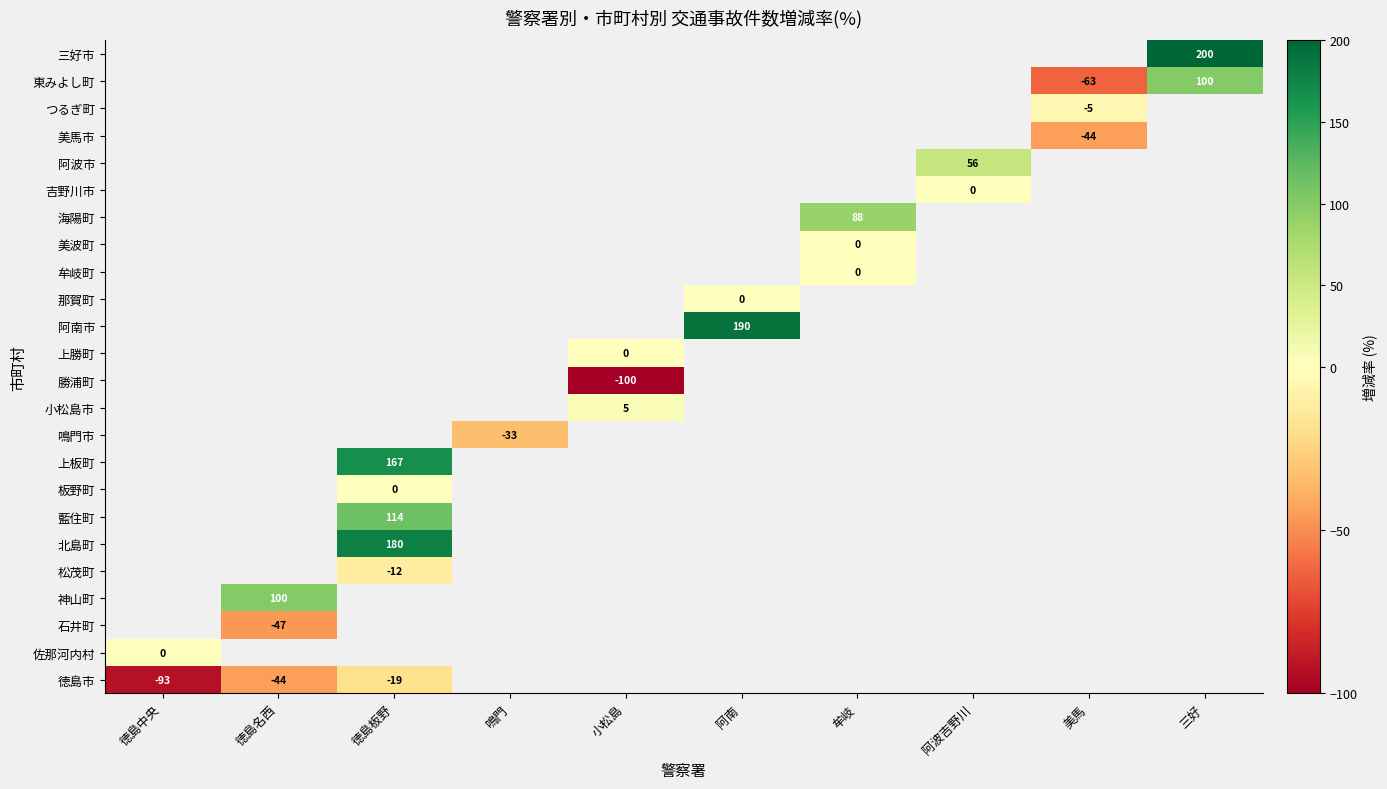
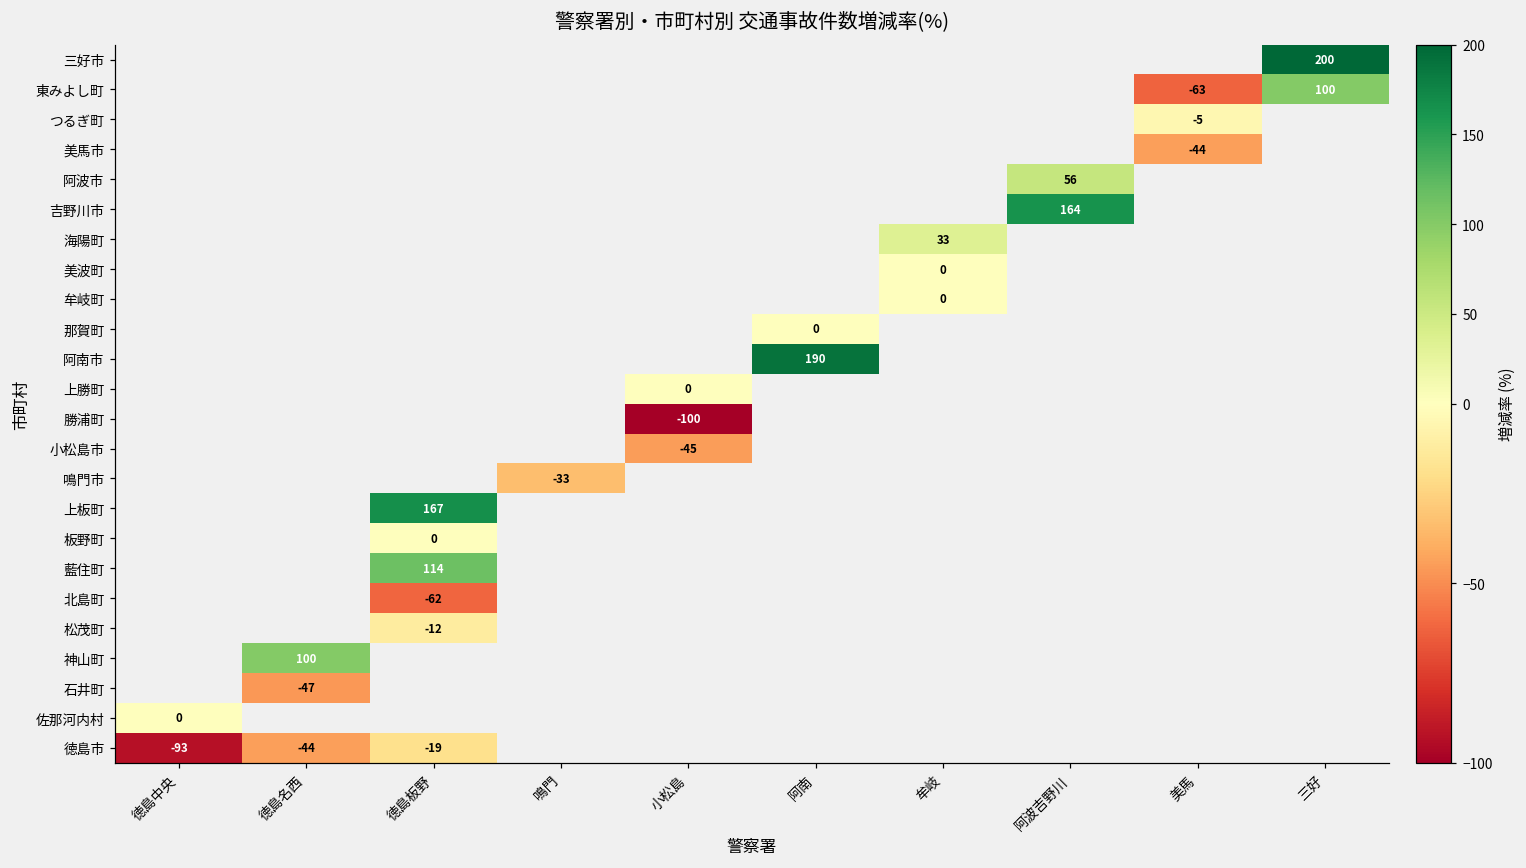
  {
    "三好市": {
      "三好": 200
    },
    "東みよし町": {
      "美馬": -63,
      "三好": 100
    },
    "つるぎ町": {
      "美馬": -5
    },
    "美馬市": {
      "美馬": -44
    },
    "阿波市": {
      "阿波吉野川": 56
    },
    "吉野川市": {
-     "阿波吉野川": 0
+     "阿波吉野川": 164
    },
    "海陽町": {
-     "牟岐": 88
+     "牟岐": 33
    },
    "美波町": {
      "牟岐": 0
    },
    "牟岐町": {
      "牟岐": 0
    },
    "那賀町": {
      "阿南": 0
    },
    "阿南市": {
      "阿南": 190
    },
    "上勝町": {
      "小松島": 0
    },
    "勝浦町": {
      "小松島": -100
    },
    "小松島市": {
-     "小松島": 5
+     "小松島": -45
    },
    "鳴門市": {
      "鳴門": -33
    },
    "上板町": {
      "徳島板野": 167
    },
    "板野町": {
      "徳島板野": 0
    },
    "藍住町": {
      "徳島板野": 114
    },
    "北島町": {
-     "徳島板野": 180
+     "徳島板野": -62
    },
    "松茂町": {
      "徳島板野": -12
    },
    "神山町": {
      "徳島名西": 100
    },
    "石井町": {
      "徳島名西": -47
    },
    "佐那河内村": {
      "徳島中央": 0
    },
    "徳島市": {
      "徳島中央": -93,
      "徳島名西": -44,
      "徳島板野": -19
    }
  }
